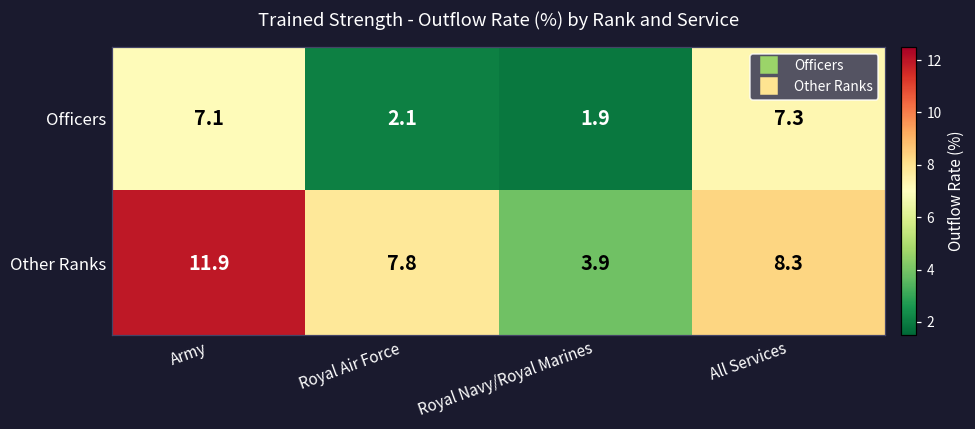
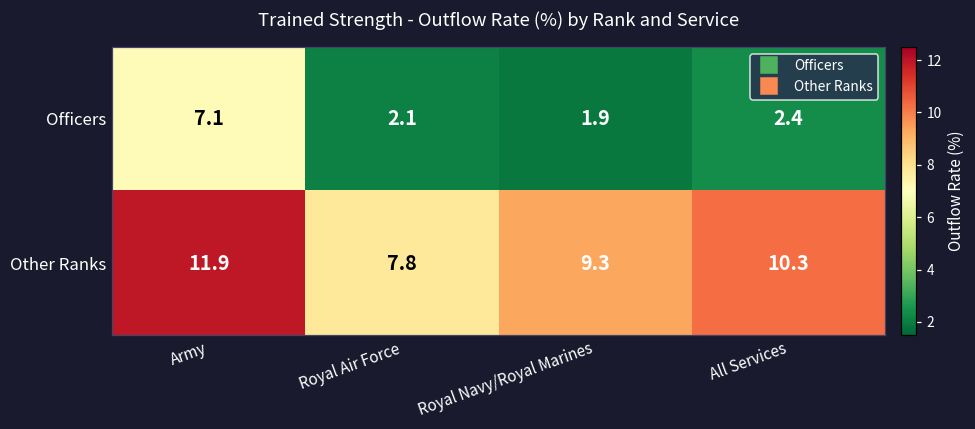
  {
    "Officers": {
      "Army": 7.1,
      "Royal Air Force": 2.1,
      "Royal Navy/Royal Marines": 1.9,
-     "All Services": 7.3
+     "All Services": 2.4
    },
    "Other Ranks": {
      "Army": 11.9,
      "Royal Air Force": 7.8,
-     "Royal Navy/Royal Marines": 3.9,
-     "All Services": 8.3
+     "Royal Navy/Royal Marines": 9.3,
+     "All Services": 10.3
    }
  }
